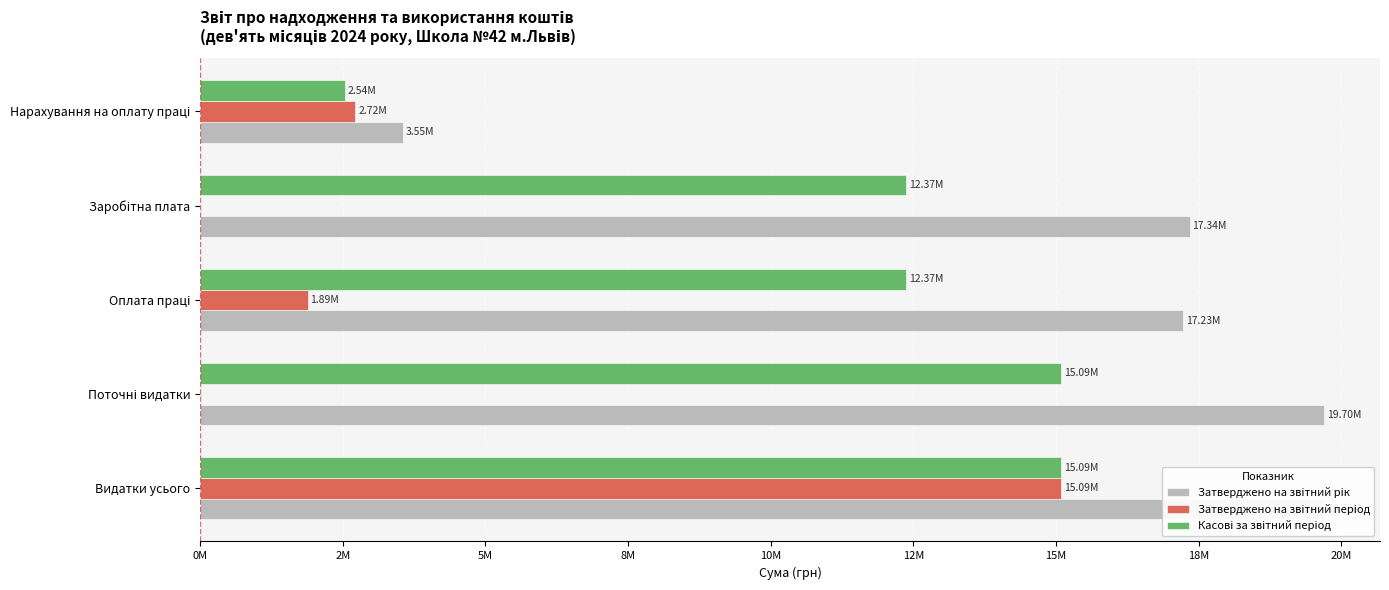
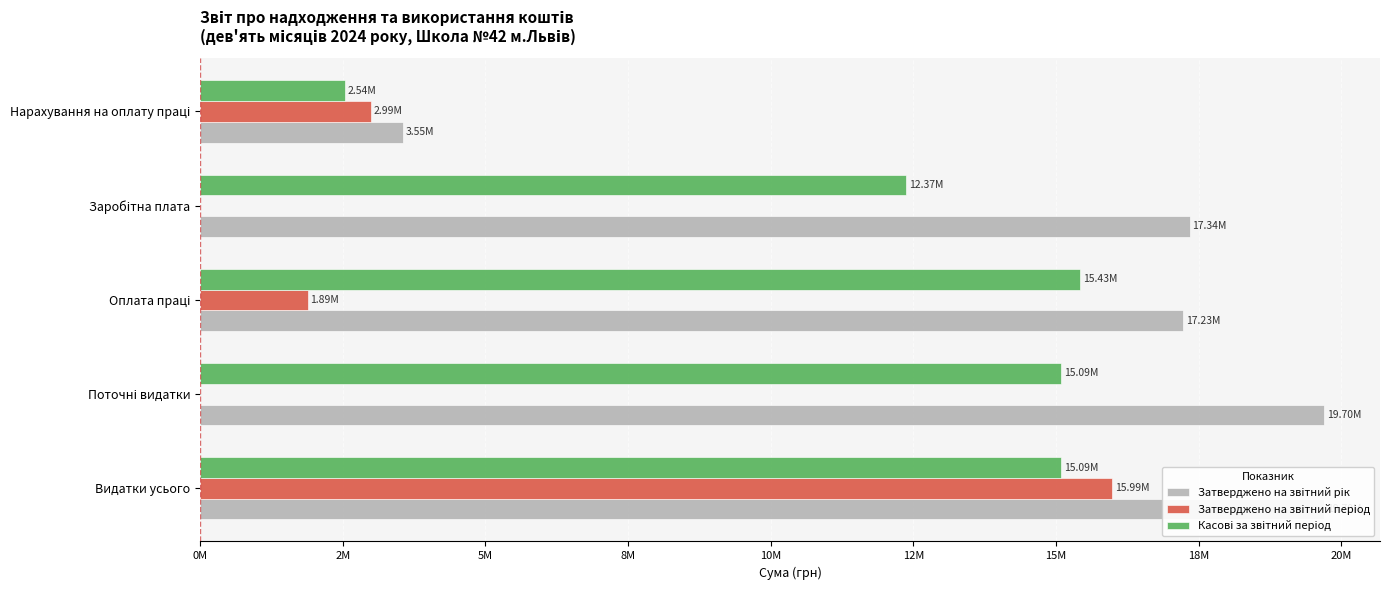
  {
    "Затверджено на звітний рік": {
      "Нарахування на оплату праці": "3.55M",
      "Заробітна плата": "17.34M",
      "Оплата праці": "17.23M",
      "Поточні видатки": "19.70M"
    },
    "Затверджено на звітний період": {
-     "Нарахування на оплату праці": "2.72M",
+     "Нарахування на оплату праці": "2.99M",
      "Оплата праці": "1.89M",
-     "Видатки усього": "15.09M"
+     "Видатки усього": "15.99M"
    },
    "Касові за звітний період": {
      "Нарахування на оплату праці": "2.54M",
      "Заробітна плата": "12.37M",
-     "Оплата праці": "12.37M",
+     "Оплата праці": "15.43M",
      "Поточні видатки": "15.09M",
      "Видатки усього": "15.09M"
    }
  }
